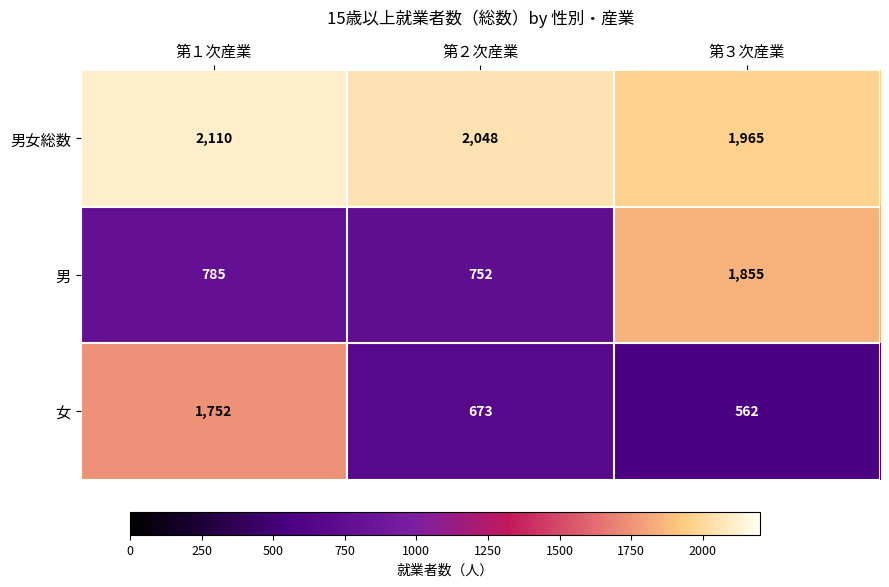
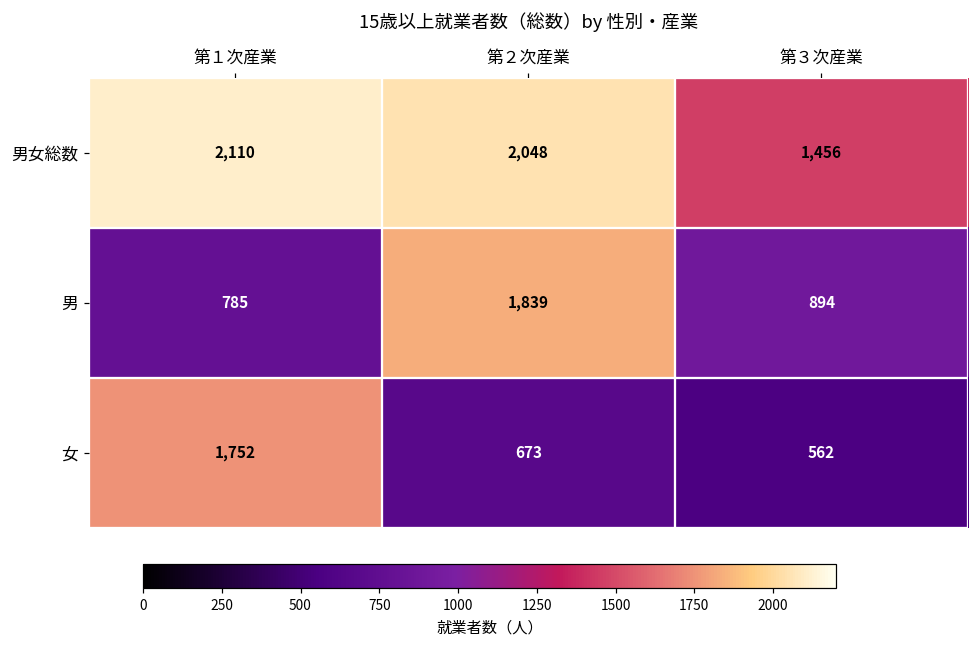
  {
    "男女総数": {
      "第１次産業": "2,110",
      "第２次産業": "2,048",
-     "第３次産業": "1,965"
+     "第３次産業": "1,456"
    },
    "男": {
      "第１次産業": "785",
-     "第２次産業": "752",
-     "第３次産業": "1,855"
+     "第２次産業": "1,839",
+     "第３次産業": "894"
    },
    "女": {
      "第１次産業": "1,752",
      "第２次産業": "673",
      "第３次産業": "562"
    }
  }
